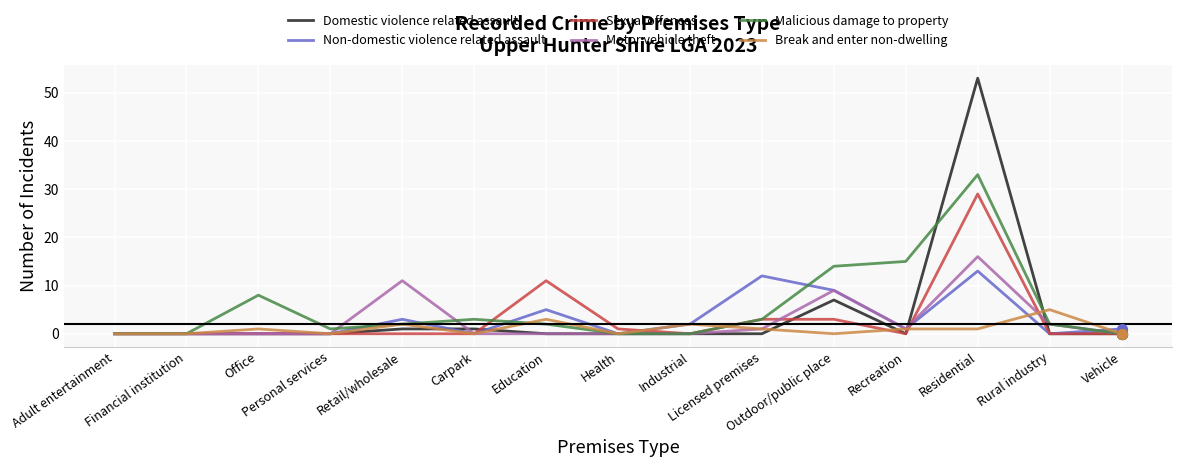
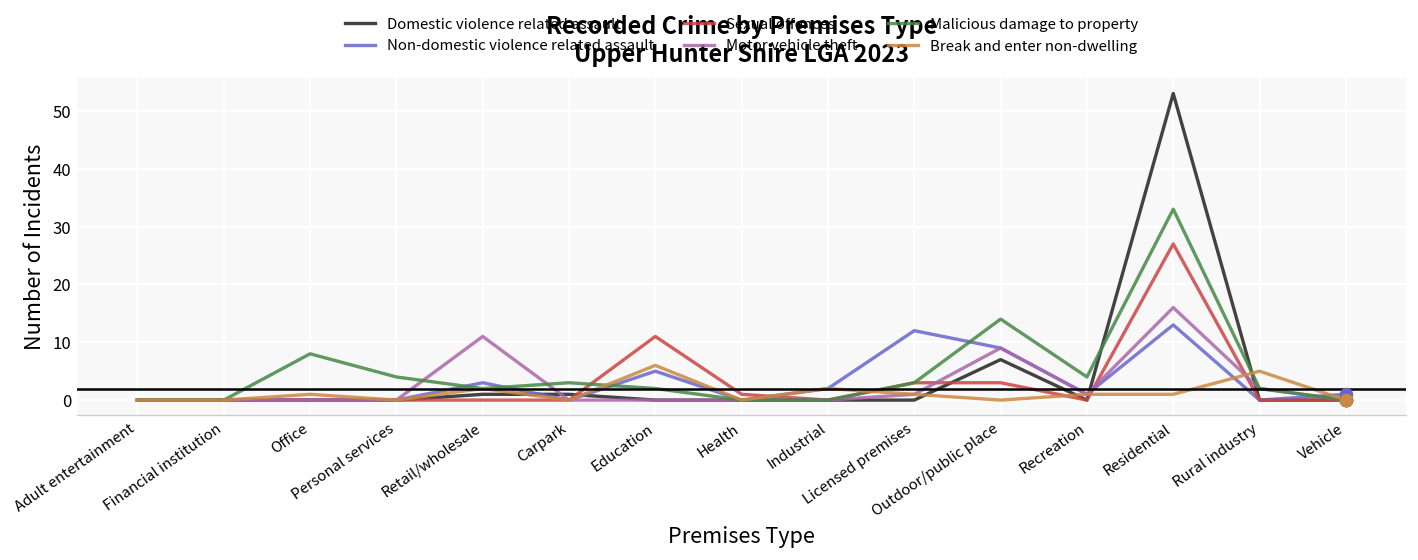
  {
    "Sexual offences": {
      "Retail/wholesale": 0,
      "Education": 11,
      "Health": 1,
      "Outdoor/public place": 3,
-     "Residential": 29
+     "Residential": 27
    },
    "Motor vehicle theft": {
      "Retail/wholesale": 11,
      "Residential": 16
    },
    "Malicious damage to property": {
      "Office": 8,
-     "Personal services": 1,
+     "Personal services": 4,
      "Carpark": 3,
      "Education": 2,
      "Outdoor/public place": 14,
-     "Recreation": 15,
+     "Recreation": 4,
      "Residential": 33
    },
    "Break and enter non-dwelling": {
      "Office": 1,
-     "Education": 3,
+     "Education": 6,
      "Outdoor/public place": 0,
      "Residential": 1,
      "Rural industry": 5
    }
  }
